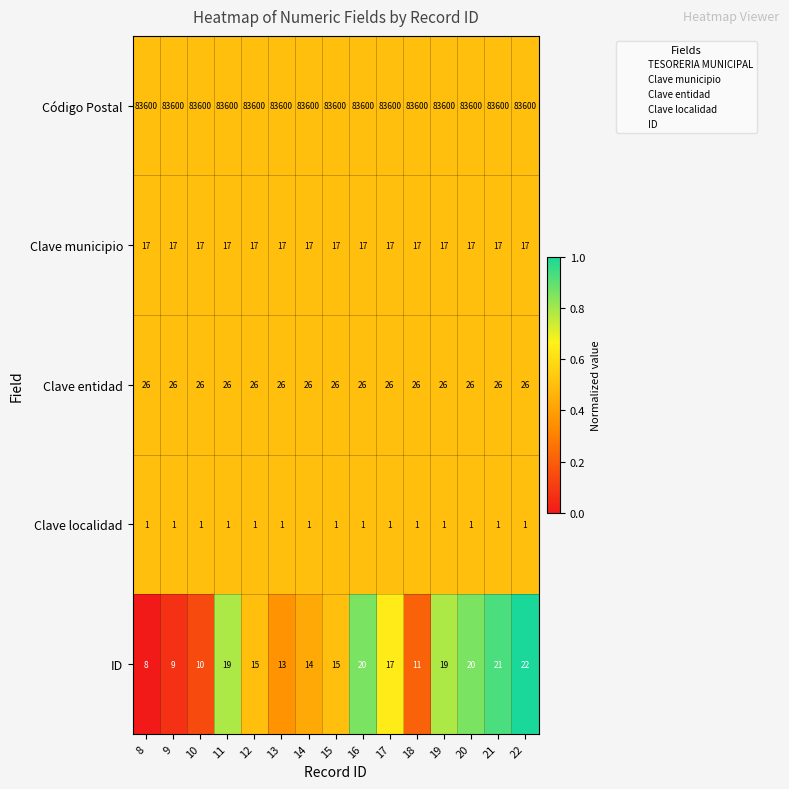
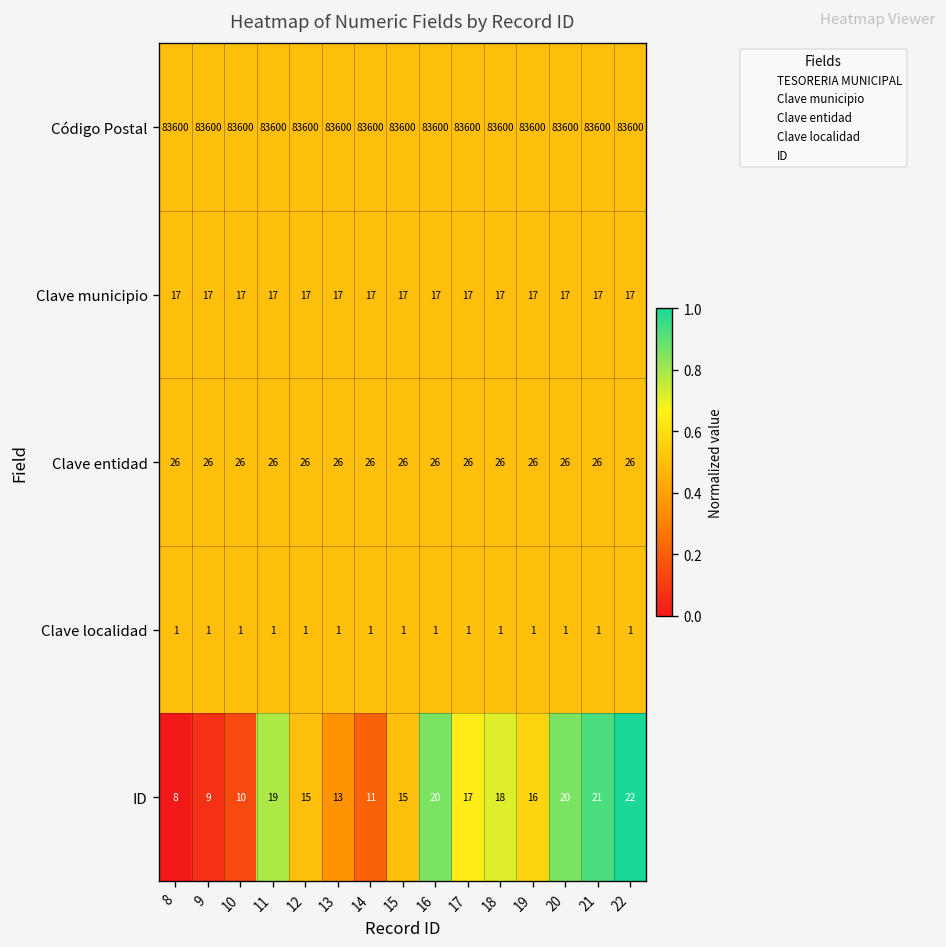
  {
    "Código Postal": {
      "8": 83600,
      "9": 83600,
      "10": 83600,
      "11": 83600,
      "12": 83600,
      "13": 83600,
      "14": 83600,
      "15": 83600,
      "16": 83600,
      "17": 83600,
      "18": 83600,
      "19": 83600,
      "20": 83600,
      "21": 83600,
      "22": 83600
    },
    "Clave municipio": {
      "8": 17,
      "9": 17,
      "10": 17,
      "11": 17,
      "12": 17,
      "13": 17,
      "14": 17,
      "15": 17,
      "16": 17,
      "17": 17,
      "18": 17,
      "19": 17,
      "20": 17,
      "21": 17,
      "22": 17
    },
    "Clave entidad": {
      "8": 26,
      "9": 26,
      "10": 26,
      "11": 26,
      "12": 26,
      "13": 26,
      "14": 26,
      "15": 26,
      "16": 26,
      "17": 26,
      "18": 26,
      "19": 26,
      "20": 26,
      "21": 26,
      "22": 26
    },
    "Clave localidad": {
      "8": 1,
      "9": 1,
      "10": 1,
      "11": 1,
      "12": 1,
      "13": 1,
      "14": 1,
      "15": 1,
      "16": 1,
      "17": 1,
      "18": 1,
      "19": 1,
      "20": 1,
      "21": 1,
      "22": 1
    },
    "ID": {
      "8": 8,
      "9": 9,
      "10": 10,
      "11": 19,
      "12": 15,
      "13": 13,
-     "14": 14,
+     "14": 11,
      "15": 15,
      "16": 20,
      "17": 17,
-     "18": 11,
-     "19": 19,
+     "18": 18,
+     "19": 16,
      "20": 20,
      "21": 21,
      "22": 22
    }
  }
